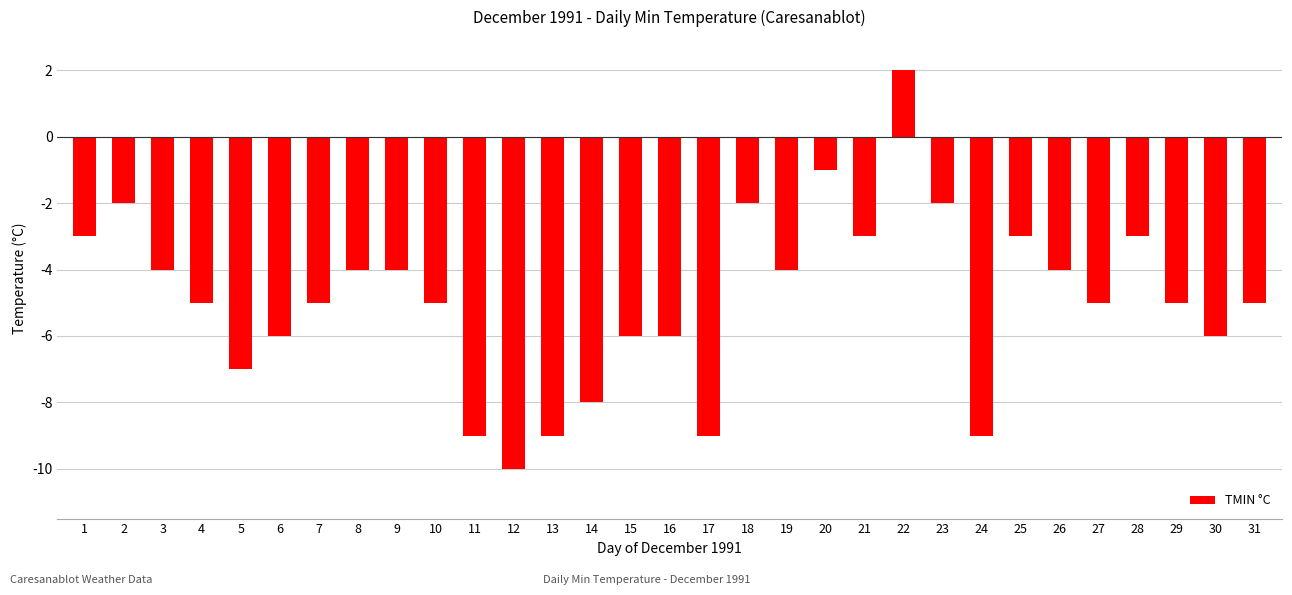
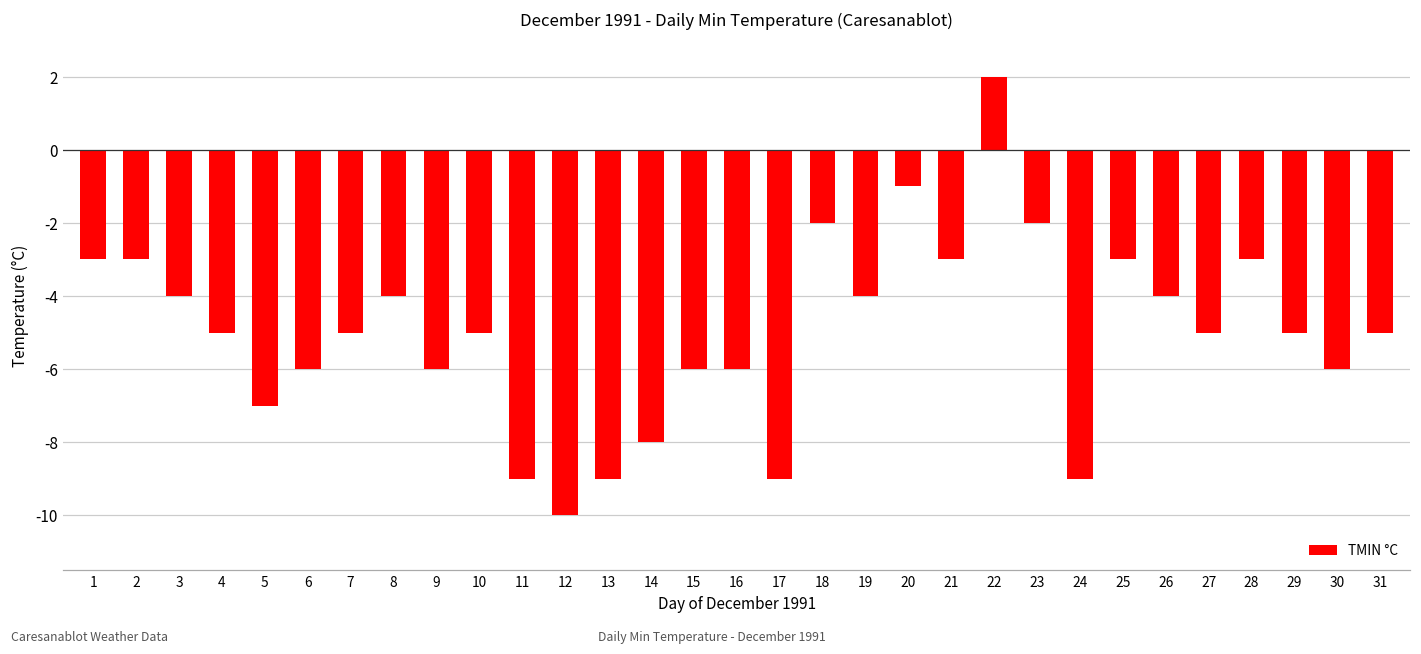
  {
    "1": -3,
-   "2": -2,
+   "2": -3,
    "3": -4,
    "4": -5,
    "5": -7,
    "6": -6,
    "7": -5,
    "8": -4,
-   "9": -4,
+   "9": -6,
    "10": -5,
    "11": -9,
    "12": -10,
    "13": -9,
    "14": -8,
    "15": -6,
    "16": -6,
    "17": -9,
    "18": -2,
    "19": -4,
    "20": -1,
    "21": -3,
    "22": 2,
    "23": -2,
    "24": -9,
    "25": -3,
    "26": -4,
    "27": -5,
    "28": -3,
    "29": -5,
    "30": -6,
    "31": -5
  }
